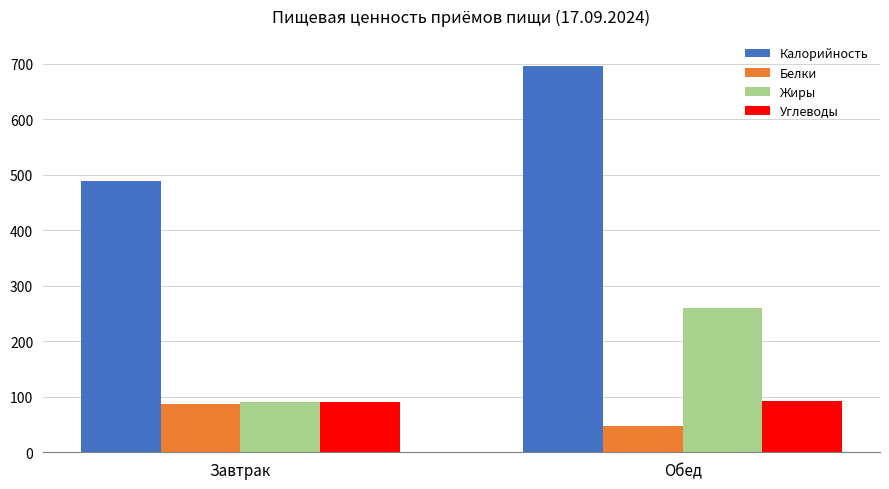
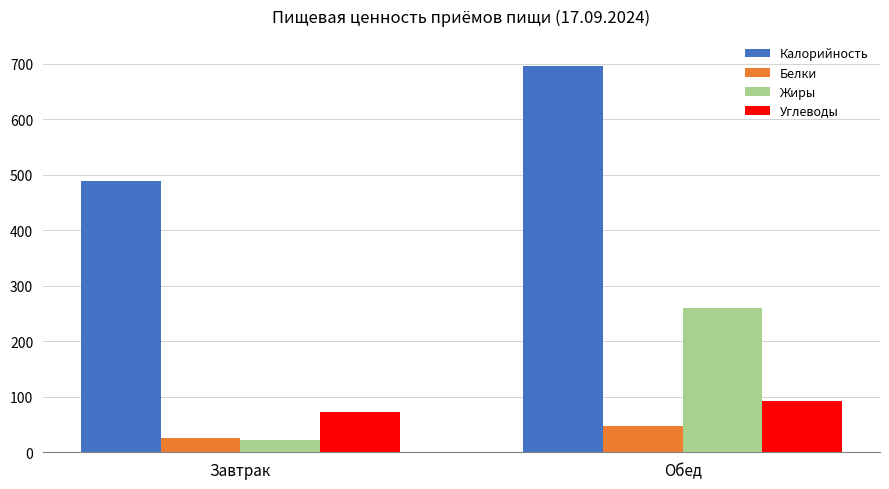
  {
    "Калорийность": {
      "Завтрак": 490,
      "Обед": 700
    },
    "Белки": {
-     "Завтрак": 90,
+     "Завтрак": 30,
      "Обед": 50
    },
    "Жиры": {
-     "Завтрак": 90,
+     "Завтрак": 20,
      "Обед": 260
    },
    "Углеводы": {
-     "Завтрак": 90,
+     "Завтрак": 70,
      "Обед": 90
    }
  }
